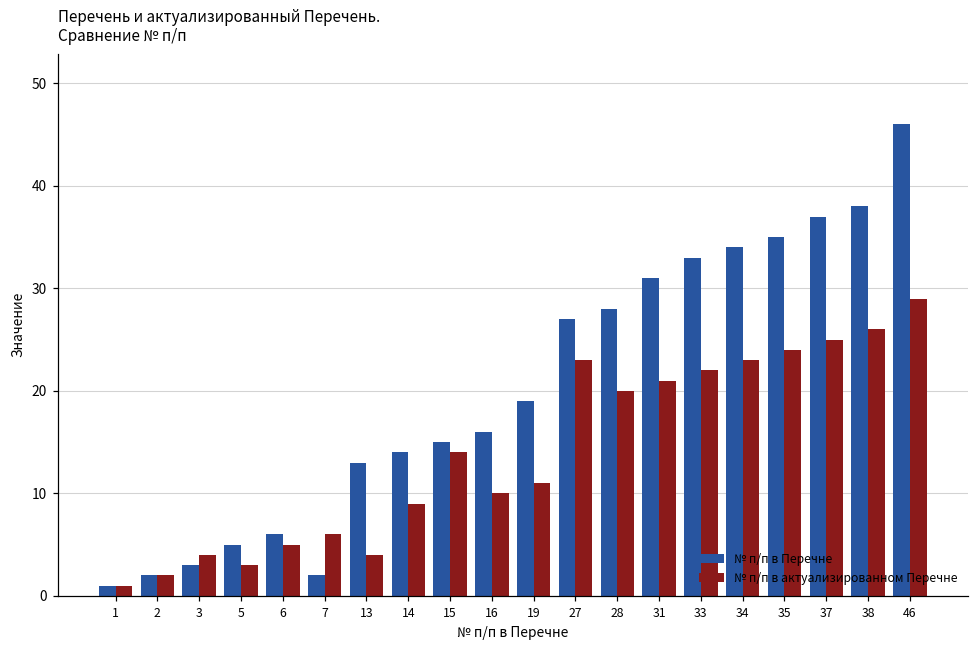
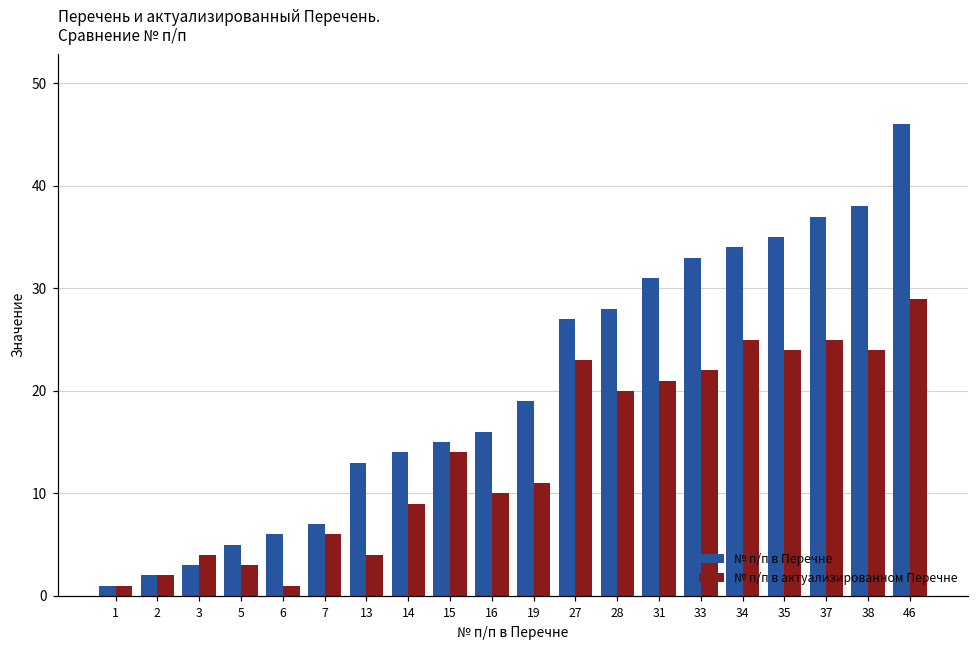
  {
    "№ п/п в Перечне": {
      "1": 1,
      "2": 2,
      "3": 3,
      "5": 5,
      "6": 6,
-     "7": 2,
+     "7": 7,
      "13": 13,
      "14": 14,
      "15": 15,
      "16": 16,
      "19": 19,
      "27": 27,
      "28": 28,
      "31": 31,
      "33": 33,
      "34": 34,
      "35": 35,
      "37": 37,
      "38": 38,
      "46": 46
    },
    "№ п/п в актуализированном Перечне": {
      "1": 1,
      "2": 2,
      "3": 4,
      "5": 3,
-     "6": 5,
+     "6": 1,
      "7": 6,
      "13": 4,
      "14": 9,
      "15": 14,
      "16": 10,
      "19": 11,
      "27": 23,
      "28": 20,
      "31": 21,
      "33": 22,
-     "34": 23,
+     "34": 25,
      "35": 24,
      "37": 25,
-     "38": 26,
+     "38": 24,
      "46": 29
    }
  }
